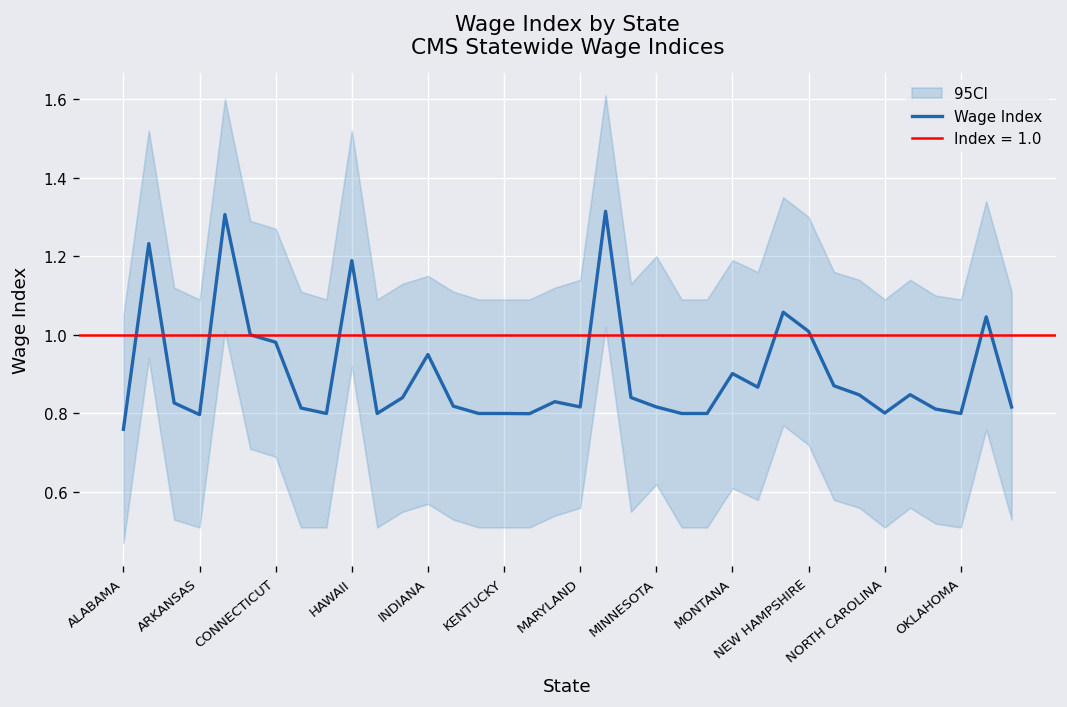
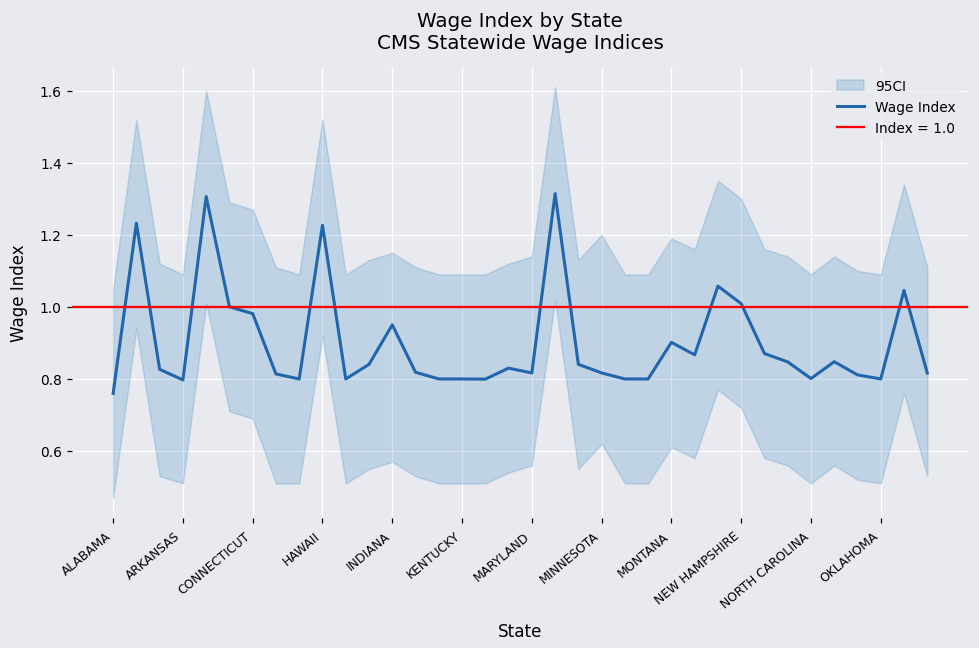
  {
    "Wage Index": {
      "ALABAMA": 0.76,
      "ARKANSAS": 0.80,
      "CONNECTICUT": 0.98,
-     "HAWAII": 1.19,
+     "HAWAII": 1.23,
      "INDIANA": 0.95,
      "KENTUCKY": 0.80,
      "MARYLAND": 0.82,
      "MINNESOTA": 0.82,
      "MONTANA": 0.90,
      "NEW HAMPSHIRE": 1.01,
      "NORTH CAROLINA": 0.80,
      "OKLAHOMA": 0.80
    }
  }
